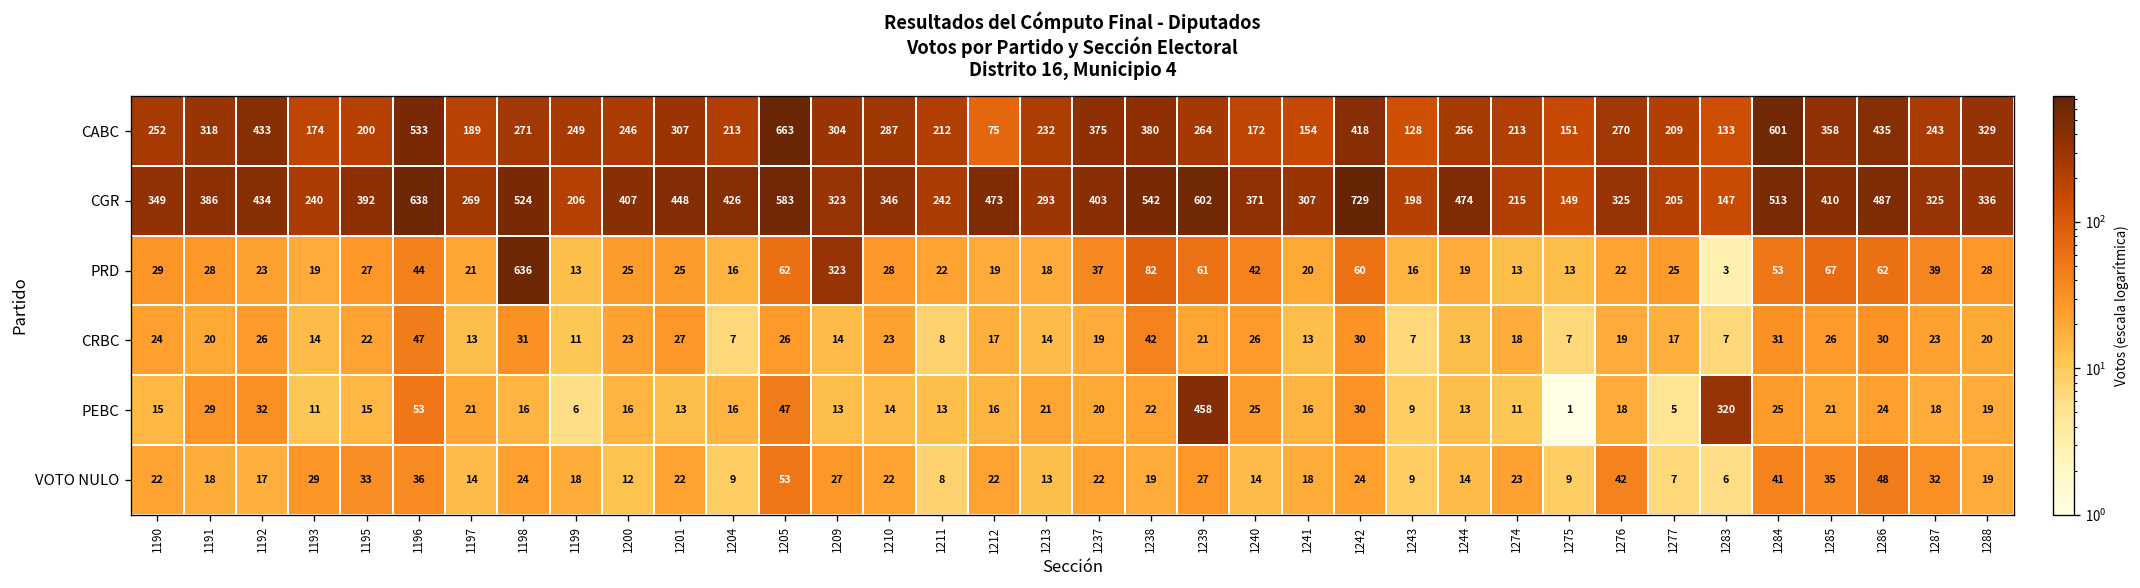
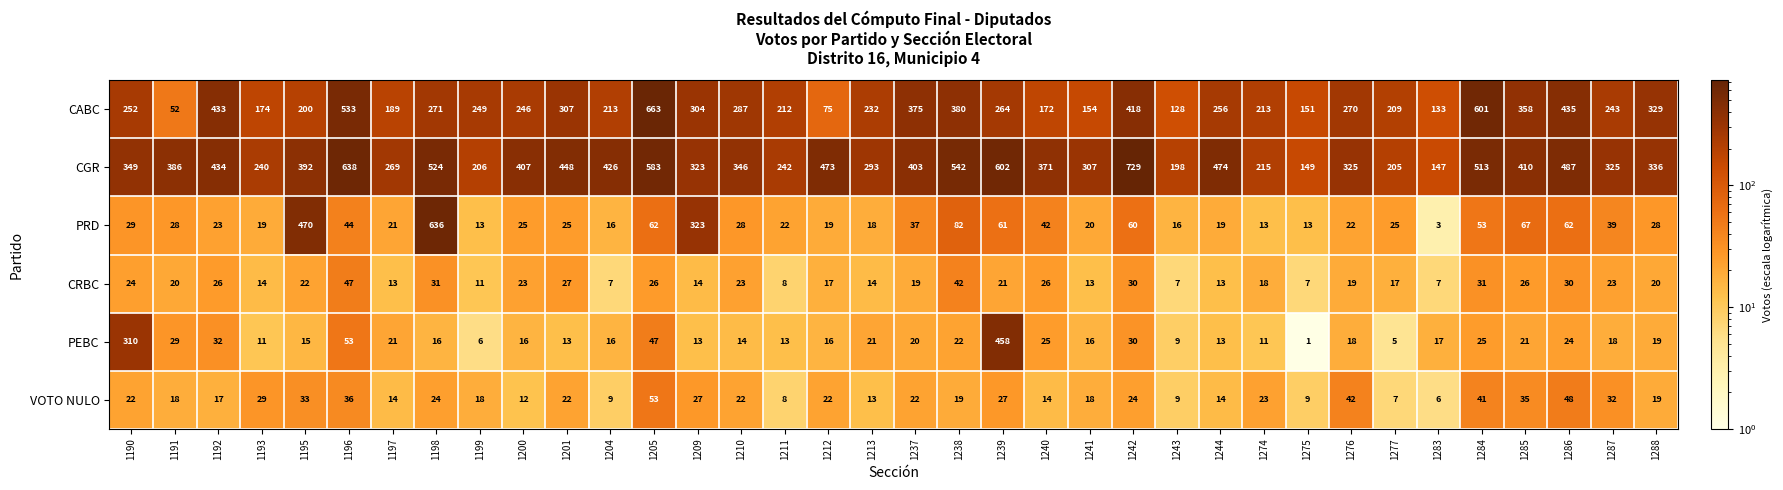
  {
    "CABC": {
      "1190": 252,
-     "1191": 318,
+     "1191": 52,
      "1192": 433,
      "1193": 174,
      "1195": 200,
      "1196": 533,
      "1197": 189,
      "1198": 271,
      "1199": 249,
      "1200": 246,
      "1201": 307,
      "1204": 213,
      "1205": 663,
      "1209": 304,
      "1210": 287,
      "1211": 212,
      "1212": 75,
      "1213": 232,
      "1237": 375,
      "1238": 380,
      "1239": 264,
      "1240": 172,
      "1241": 154,
      "1242": 418,
      "1243": 128,
      "1244": 256,
      "1274": 213,
      "1275": 151,
      "1276": 270,
      "1277": 209,
      "1283": 133,
      "1284": 601,
      "1285": 358,
      "1286": 435,
      "1287": 243,
      "1288": 329
    },
    "PRD": {
      "1190": 29,
      "1191": 28,
      "1192": 23,
      "1193": 19,
-     "1195": 27,
+     "1195": 470,
      "1196": 44,
      "1197": 21,
      "1198": 636,
      "1199": 13,
      "1200": 25,
      "1201": 25,
      "1204": 16,
      "1205": 62,
      "1209": 323,
      "1210": 28,
      "1211": 22,
      "1212": 19,
      "1213": 18,
      "1237": 37,
      "1238": 82,
      "1239": 61,
      "1240": 42,
      "1241": 20,
      "1242": 60,
      "1243": 16,
      "1244": 19,
      "1274": 13,
      "1275": 13,
      "1276": 22,
      "1277": 25,
      "1283": 3,
      "1284": 53,
      "1285": 67,
      "1286": 62,
      "1287": 39,
      "1288": 28
    },
    "PEBC": {
-     "1190": 15,
+     "1190": 310,
      "1191": 29,
      "1192": 32,
      "1193": 11,
      "1195": 15,
      "1196": 53,
      "1197": 21,
      "1198": 16,
      "1199": 6,
      "1200": 16,
      "1201": 13,
      "1204": 16,
      "1205": 47,
      "1209": 13,
      "1210": 14,
      "1211": 13,
      "1212": 16,
      "1213": 21,
      "1237": 20,
      "1238": 22,
      "1239": 458,
      "1240": 25,
      "1241": 16,
      "1242": 30,
      "1243": 9,
      "1244": 13,
      "1274": 11,
      "1275": 1,
      "1276": 18,
      "1277": 5,
-     "1283": 320,
+     "1283": 17,
      "1284": 25,
      "1285": 21,
      "1286": 24,
      "1287": 18,
      "1288": 19
    }
  }
